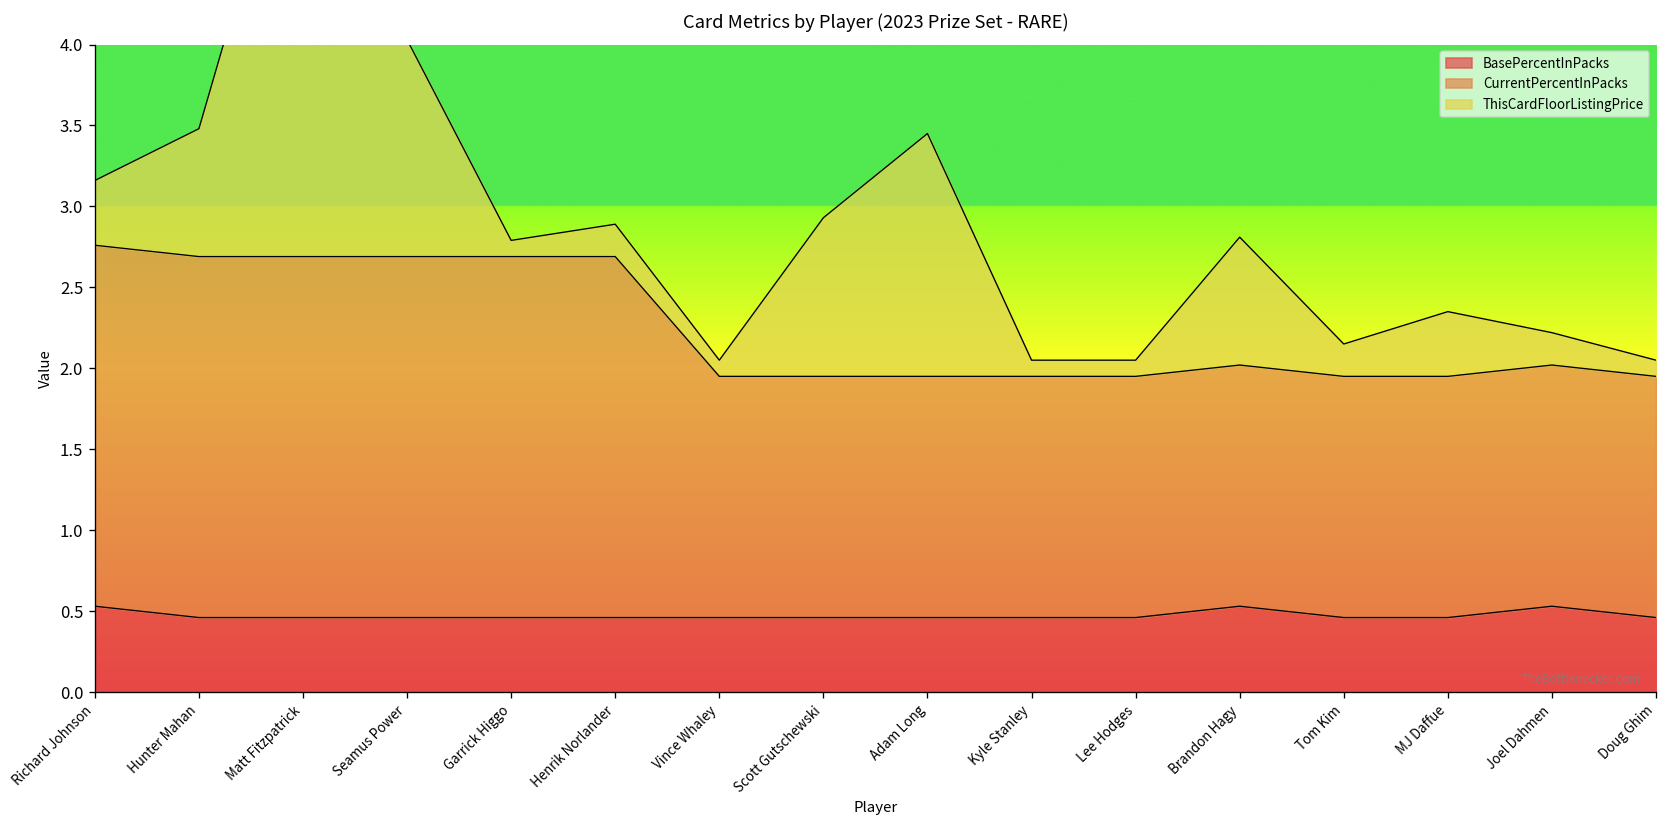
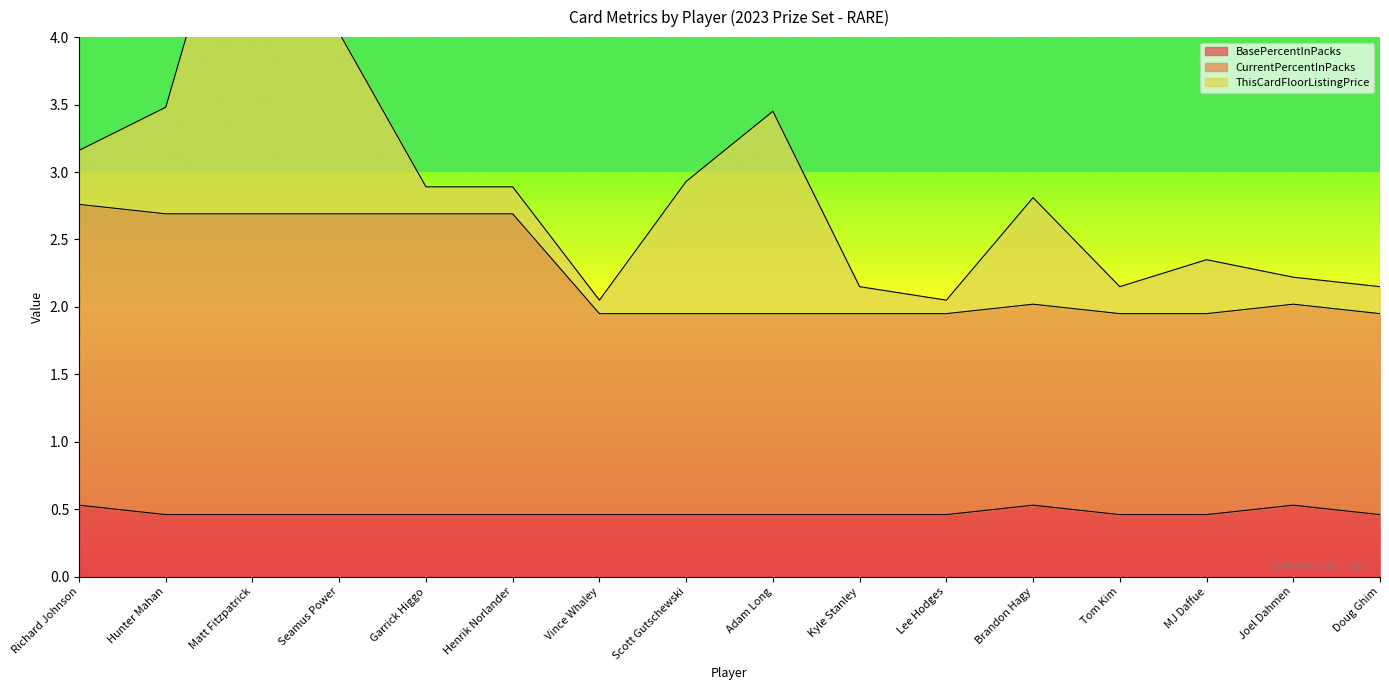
  {
    "ThisCardFloorListingPrice": {
      "Richard Johnson": 0.4,
      "Hunter Mahan": 0.8,
-     "Garrick Higgo": 0.1,
+     "Garrick Higgo": 0.2,
      "Henrik Norlander": 0.2,
      "Vince Whaley": 0.1,
      "Scott Gutschewski": 0.98,
      "Adam Long": 1.5,
-     "Kyle Stanley": 0.1,
+     "Kyle Stanley": 0.2,
      "Lee Hodges": 0.1,
      "Brandon Hagy": 0.8,
      "Tom Kim": 0.2,
      "MJ Daffue": 0.4,
      "Joel Dahmen": 0.2,
-     "Doug Ghim": 0.1
+     "Doug Ghim": 0.2
    }
  }
